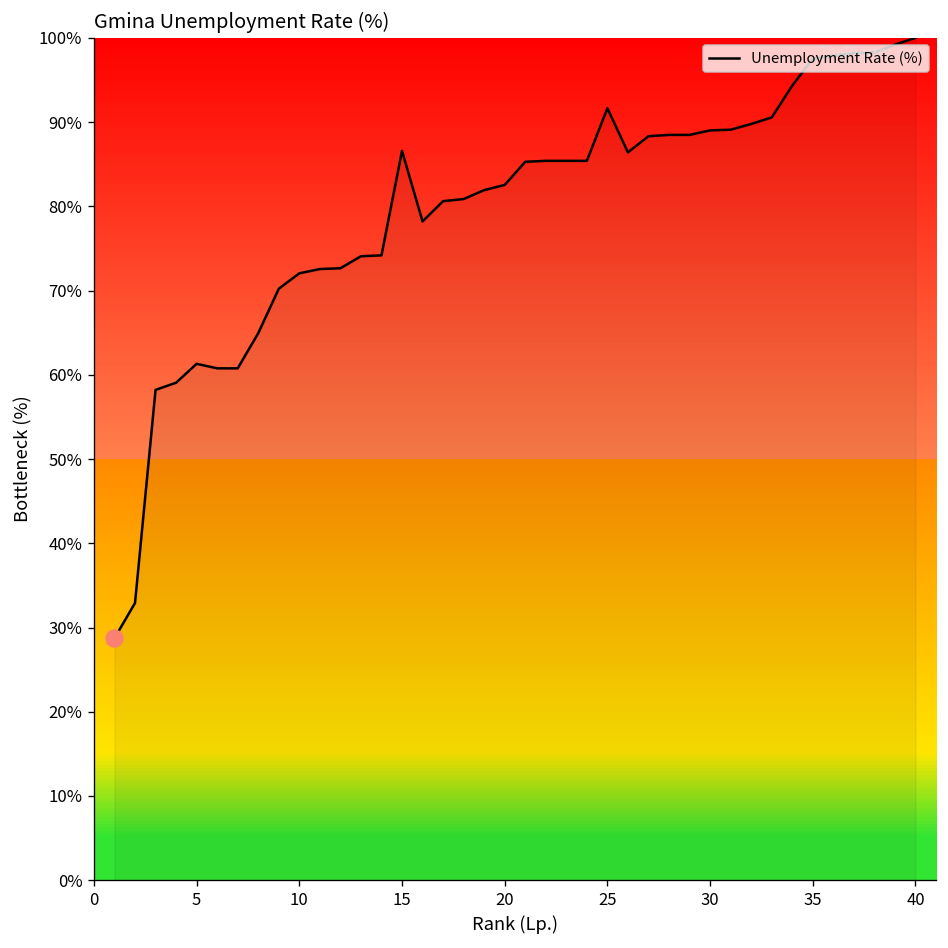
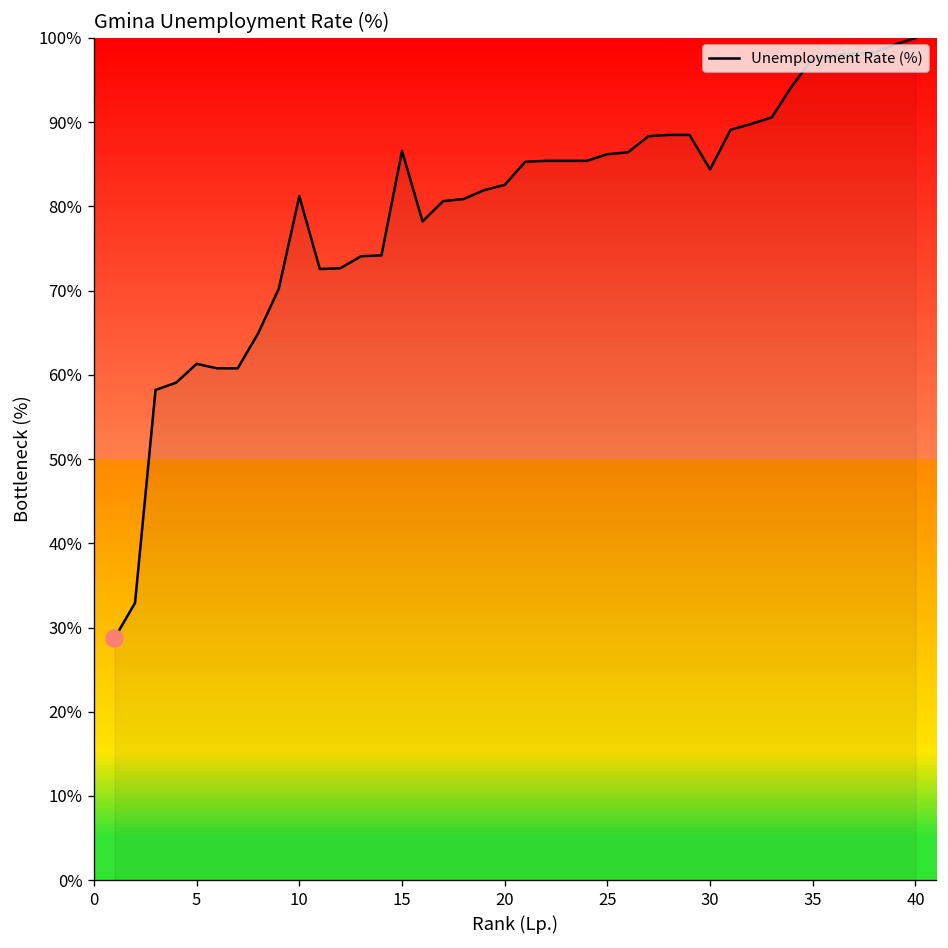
  {
    "Unemployment Rate (%)": {
      "5": "61%",
-     "10": "72%",
+     "10": "81%",
      "15": "87%",
      "20": "83%",
-     "25": "92%",
-     "30": "89%",
+     "25": "86%",
+     "30": "84%",
      "40": "100%"
    }
  }
